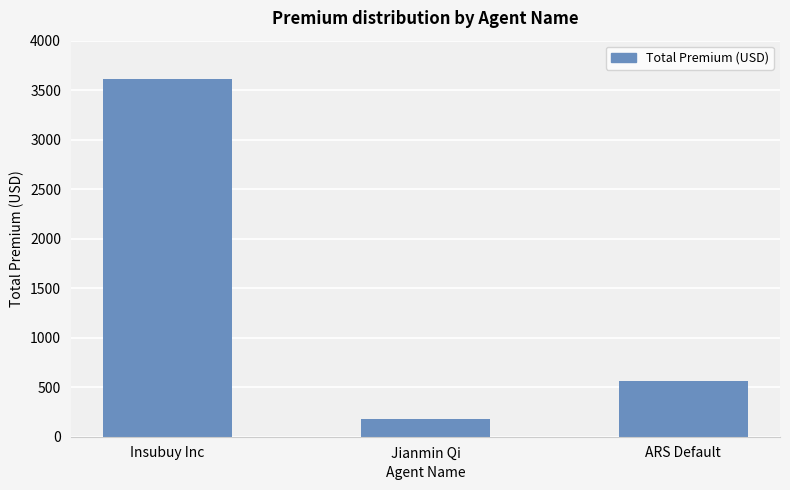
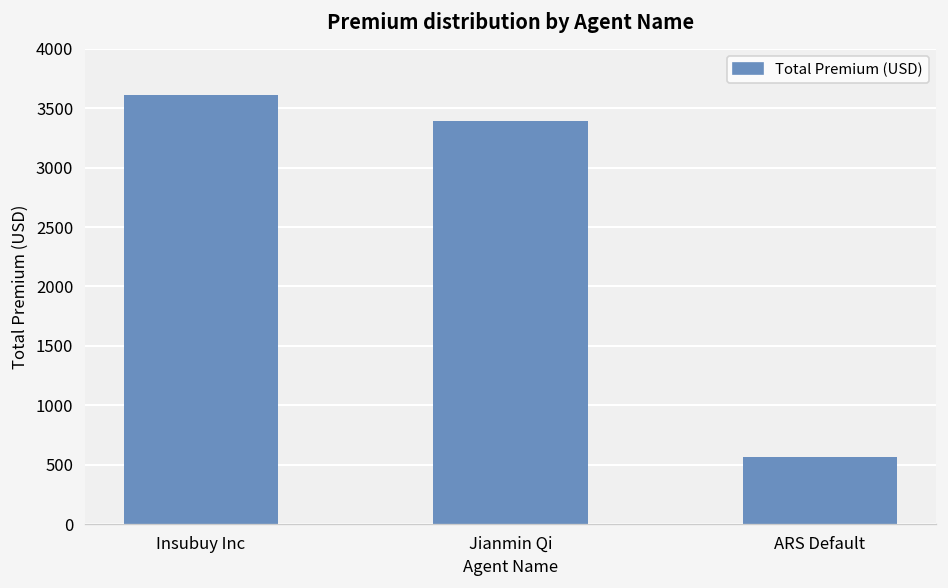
  {
    "Insubuy Inc": 3600,
-   "Jianmin Qi": 200,
+   "Jianmin Qi": 3400,
    "ARS Default": 600
  }
